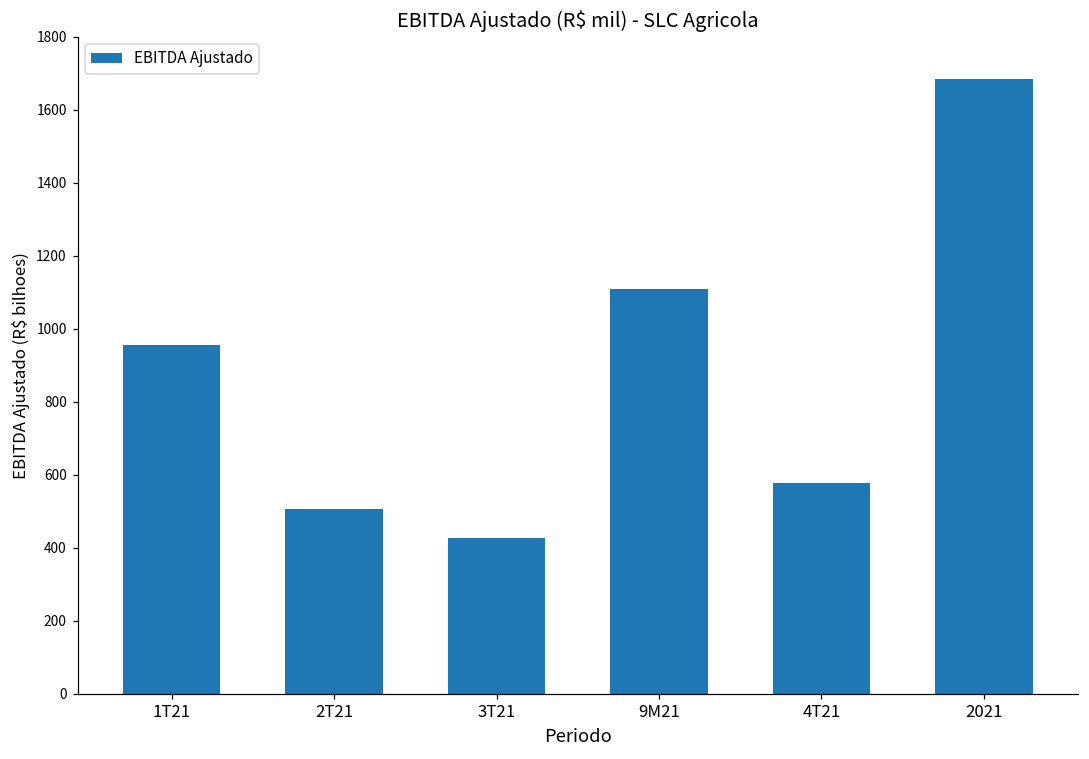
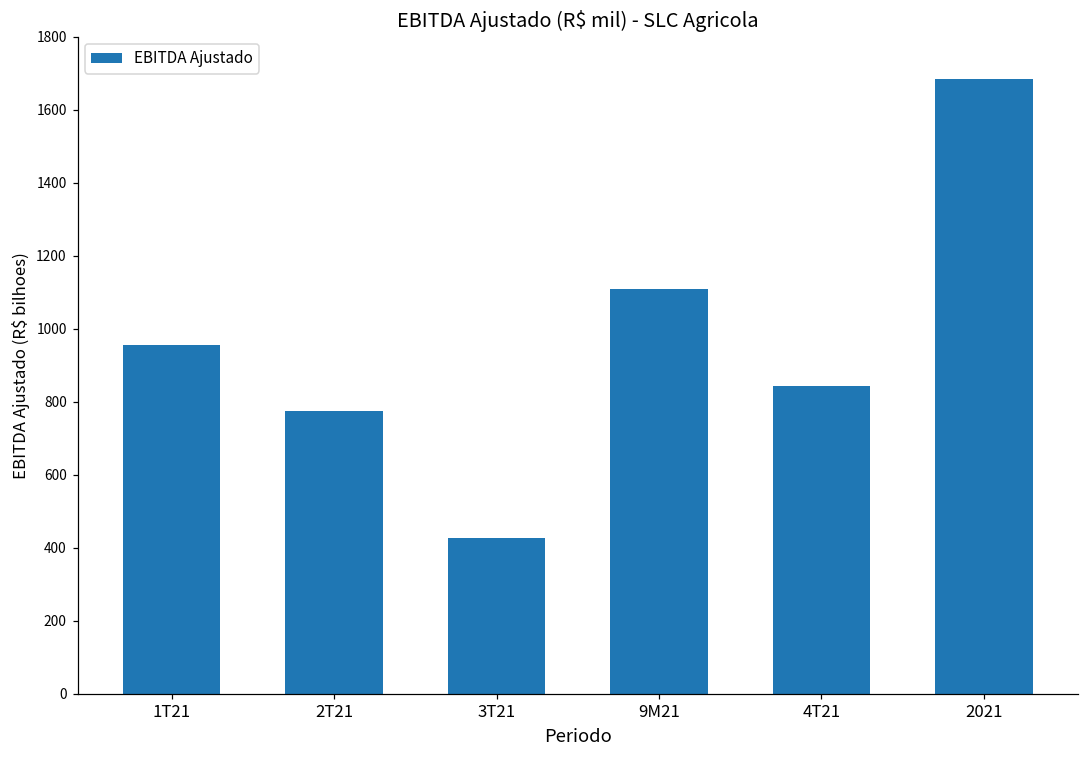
  {
    "1T21": 960,
-   "2T21": 510,
+   "2T21": 780,
    "3T21": 430,
    "9M21": 1110,
-   "4T21": 580,
+   "4T21": 840,
    "2021": 1690
  }
